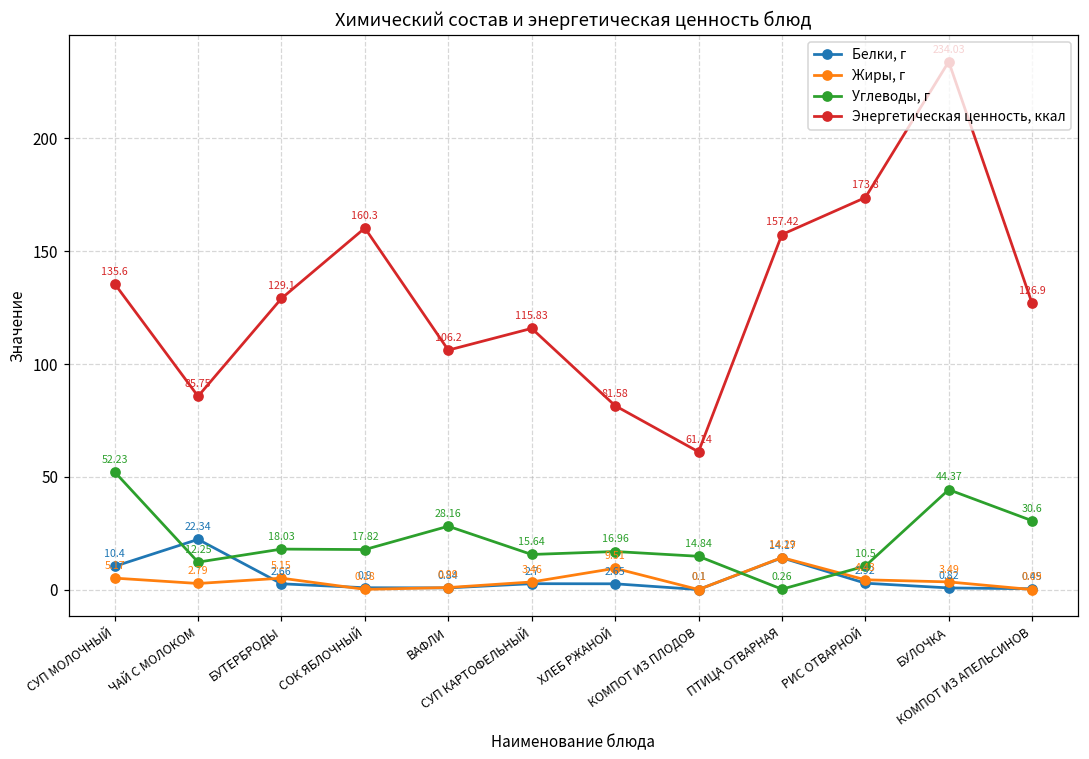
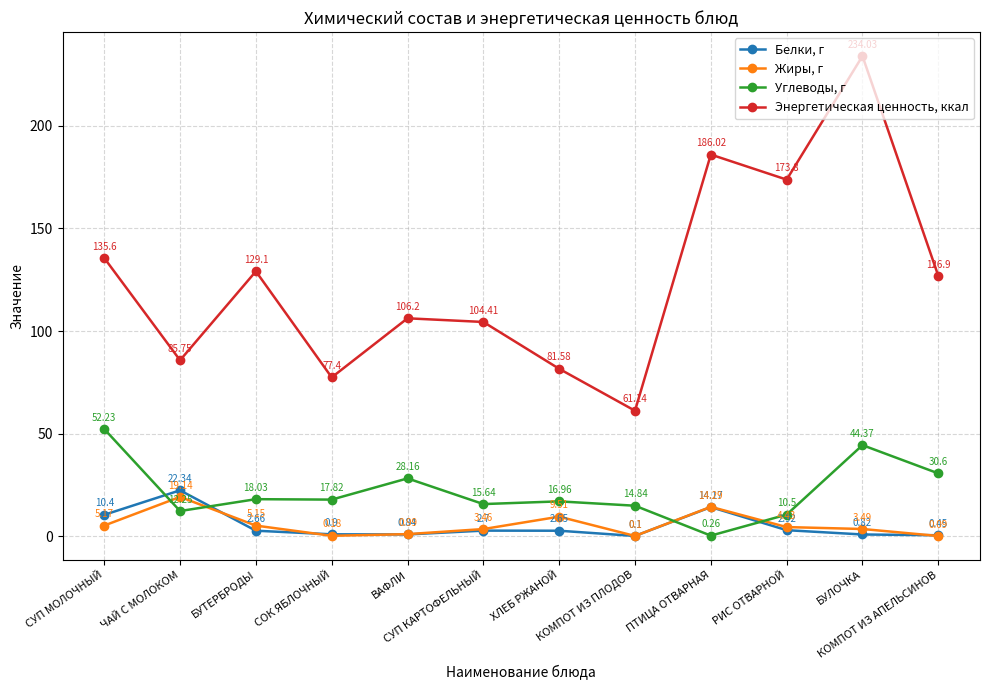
  {
    "Белки, г": {
      "СУП МОЛОЧНЫЙ": 10.4
    },
    "Жиры, г": {
-     "ЧАЙ С МОЛОКОМ": 2.79
+     "ЧАЙ С МОЛОКОМ": 19.14
    },
    "Углеводы, г": {
      "СУП МОЛОЧНЫЙ": 52.23,
      "БУТЕРБРОДЫ": 18.03,
      "СОК ЯБЛОЧНЫЙ": 17.82,
      "ВАФЛИ": 28.16,
      "СУП КАРТОФЕЛЬНЫЙ": 15.64,
      "ХЛЕБ РЖАНОЙ": 16.96,
      "КОМПОТ ИЗ ПЛОДОВ": 14.84,
      "ПТИЦА ОТВАРНАЯ": 0.26,
      "РИС ОТВАРНОЙ": 10.5,
      "БУЛОЧКА": 44.37,
      "КОМПОТ ИЗ АПЕЛЬСИНОВ": 30.6
    },
    "Энергетическая ценность, ккал": {
      "СУП МОЛОЧНЫЙ": 135.6,
      "ЧАЙ С МОЛОКОМ": 85.75,
      "БУТЕРБРОДЫ": 129.1,
-     "СОК ЯБЛОЧНЫЙ": 160.3,
+     "СОК ЯБЛОЧНЫЙ": 77.4,
      "ВАФЛИ": 106.2,
-     "СУП КАРТОФЕЛЬНЫЙ": 115.83,
+     "СУП КАРТОФЕЛЬНЫЙ": 104.41,
      "ХЛЕБ РЖАНОЙ": 81.58,
      "КОМПОТ ИЗ ПЛОДОВ": 61.14,
-     "ПТИЦА ОТВАРНАЯ": 157.42,
+     "ПТИЦА ОТВАРНАЯ": 186.02,
      "РИС ОТВАРНОЙ": 173.8,
      "КОМПОТ ИЗ АПЕЛЬСИНОВ": 126.9
    }
  }
